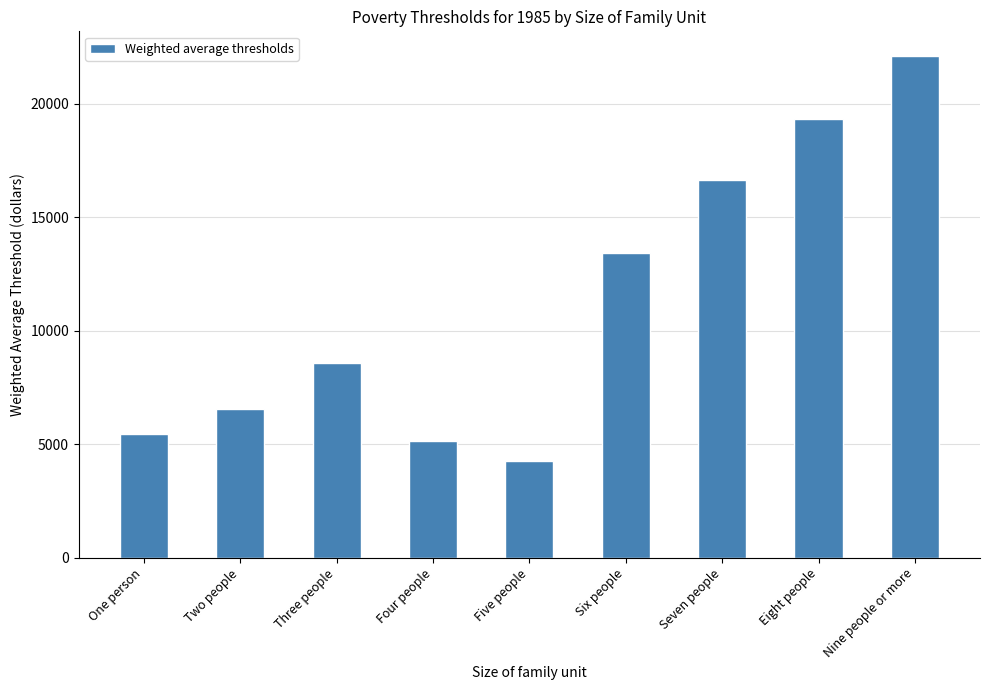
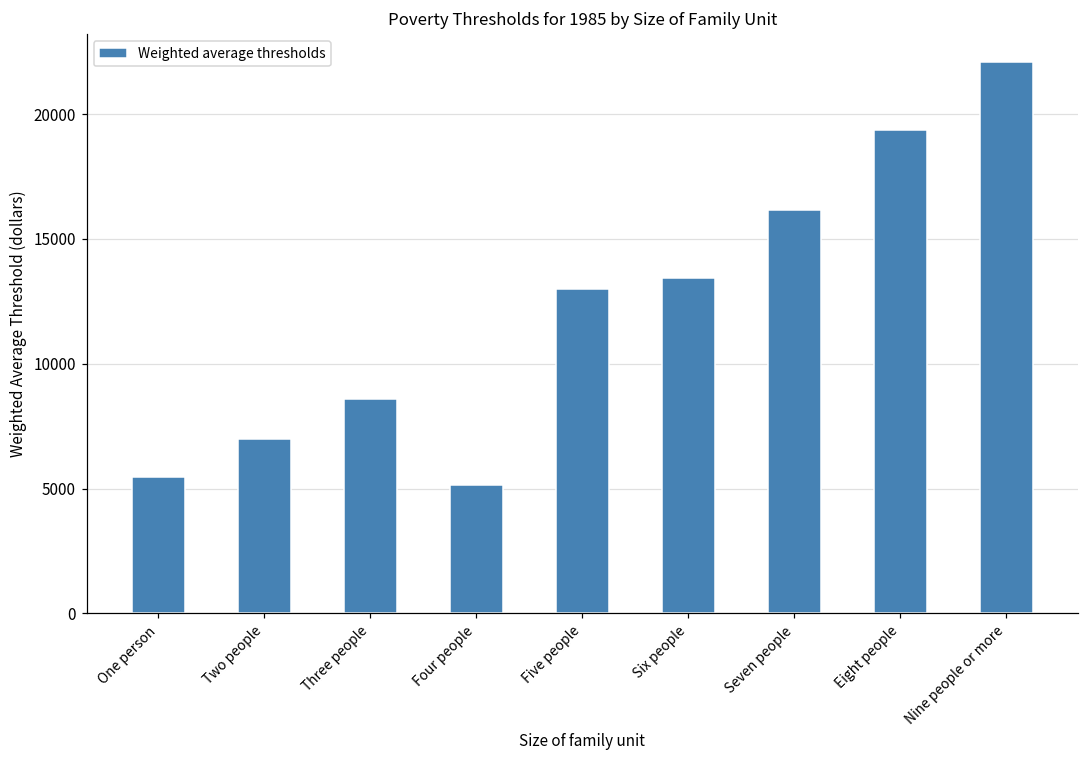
  {
    "One person": 5500,
-   "Two people": 6500,
+   "Two people": 7000,
    "Three people": 8600,
    "Four people": 5100,
-   "Five people": 4300,
+   "Five people": 13000,
    "Six people": 13400,
-   "Seven people": 16700,
+   "Seven people": 16200,
    "Eight people": 19300,
    "Nine people or more": 22100
  }
